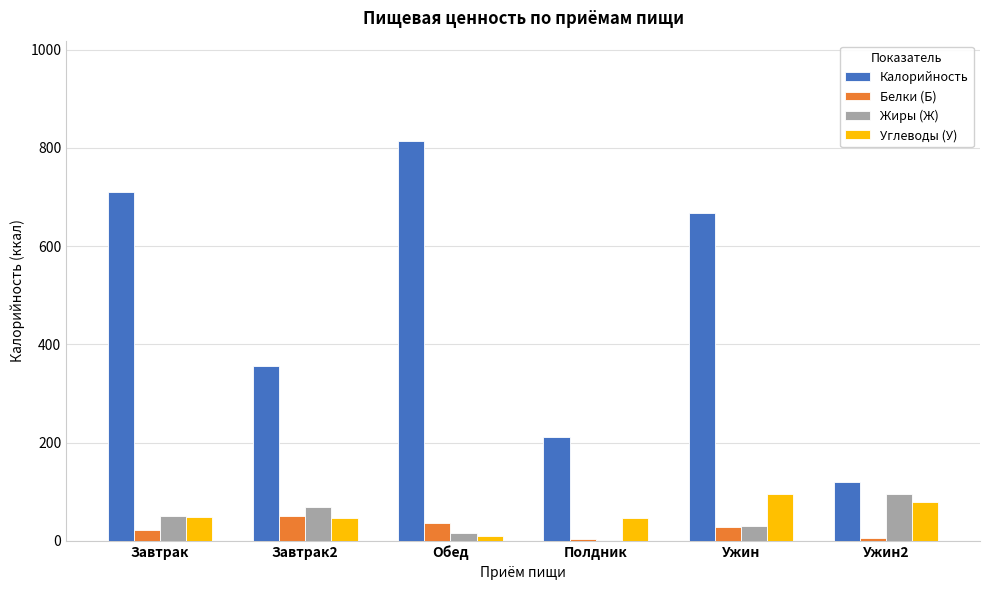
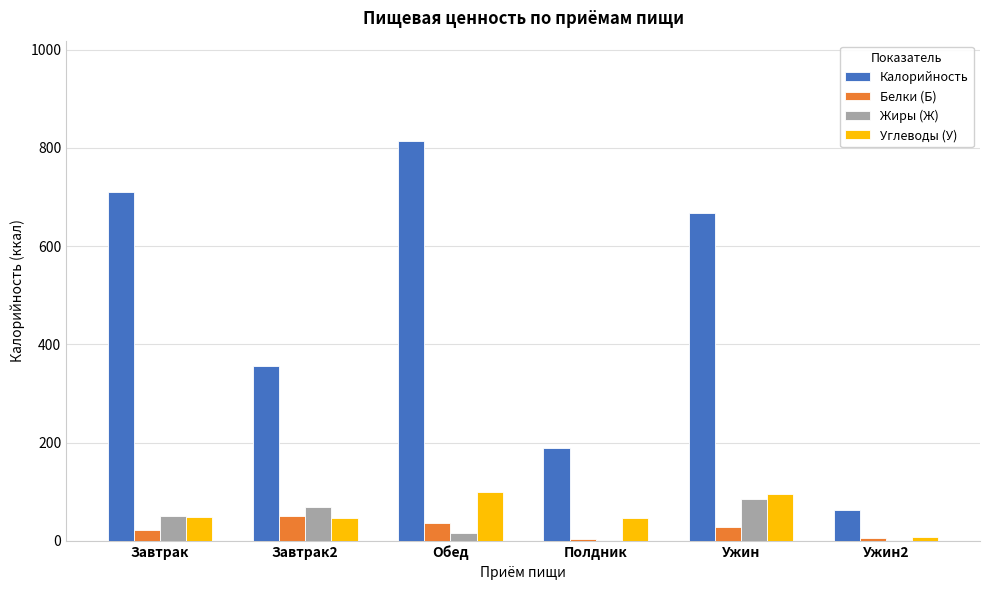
  {
    "Калорийность": {
      "Завтрак": 710,
      "Завтрак2": 360,
      "Обед": 810,
-     "Полдник": 210,
+     "Полдник": 190,
      "Ужин": 670,
-     "Ужин2": 120
+     "Ужин2": 60
    },
    "Белки (Б)": {
      "Завтрак": 20,
      "Завтрак2": 50,
      "Обед": 40,
      "Ужин": 30
    },
    "Жиры (Ж)": {
      "Завтрак": 50,
      "Завтрак2": 70,
      "Обед": 20,
-     "Ужин": 30,
-     "Ужин2": 90
+     "Ужин": 80,
+     "Ужин2": 0
    },
    "Углеводы (У)": {
      "Завтрак": 50,
      "Завтрак2": 50,
-     "Обед": 10,
+     "Обед": 100,
      "Полдник": 50,
      "Ужин": 100,
-     "Ужин2": 80
+     "Ужин2": 10
    }
  }
